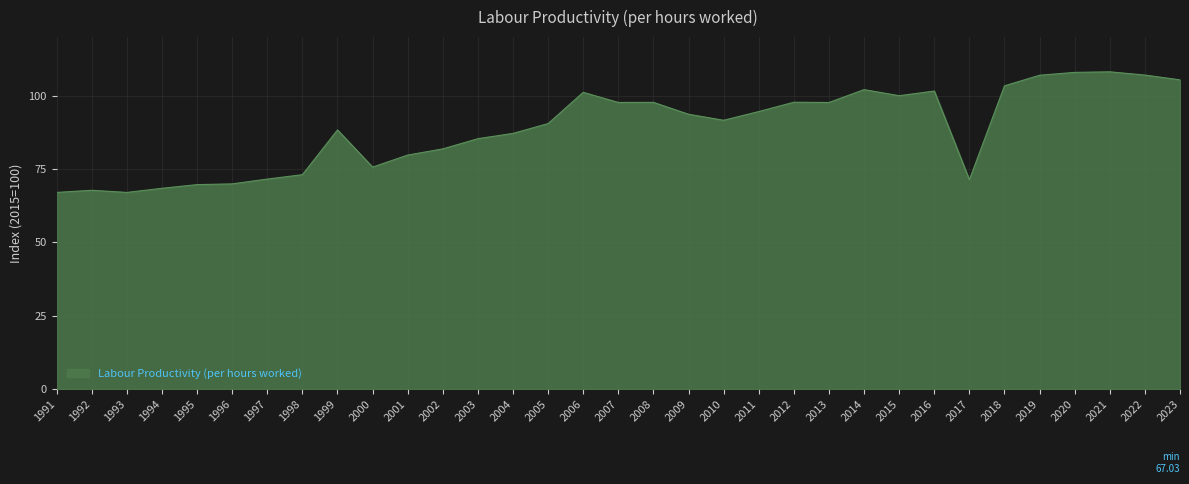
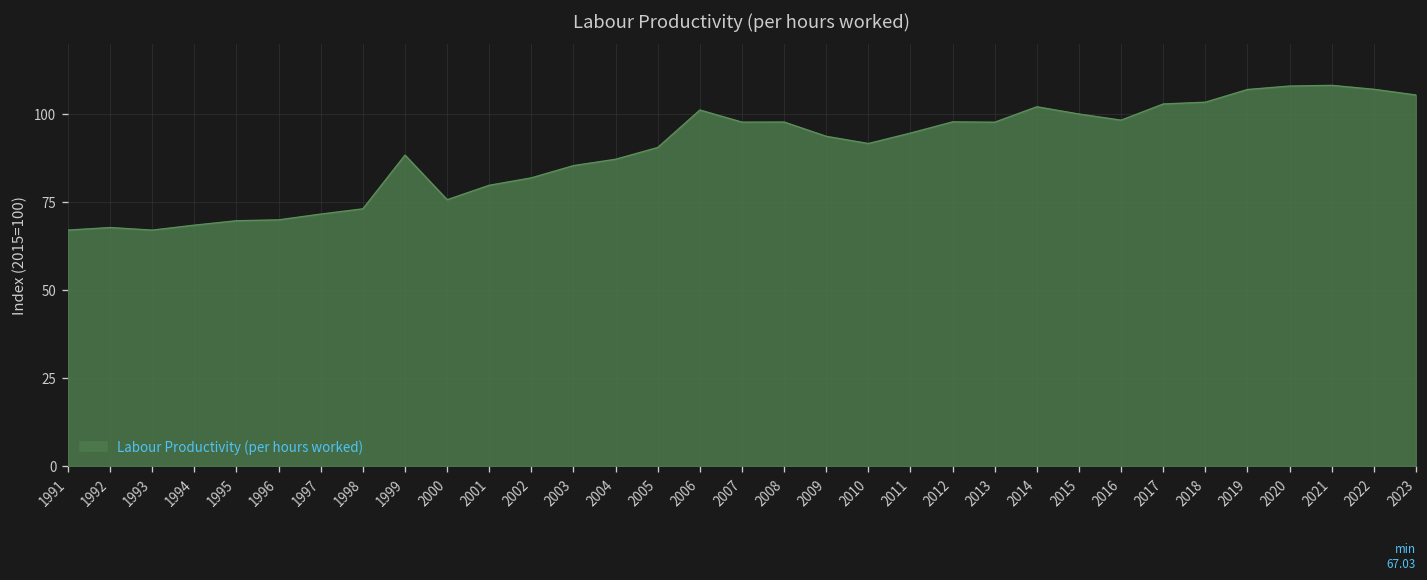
  {
    "1991": 67,
    "1992": 68,
    "1993": 67,
    "1994": 68,
    "1995": 70,
    "1996": 70,
    "1997": 72,
    "1998": 73,
    "1999": 88,
    "2000": 76,
    "2001": 80,
    "2002": 82,
    "2003": 85,
    "2004": 87,
    "2005": 91,
    "2006": 101,
    "2007": 98,
    "2008": 98,
    "2009": 94,
    "2010": 92,
    "2011": 95,
    "2012": 98,
    "2013": 98,
    "2014": 102,
    "2015": 100,
-   "2016": 102,
-   "2017": 71,
+   "2016": 98,
+   "2017": 103,
    "2018": 103,
    "2019": 107,
    "2020": 108,
    "2021": 108,
    "2022": 107,
    "2023": 105
  }
